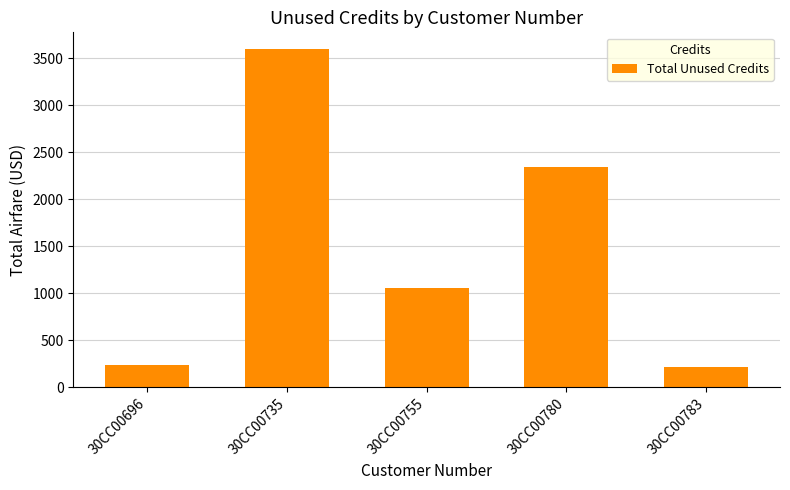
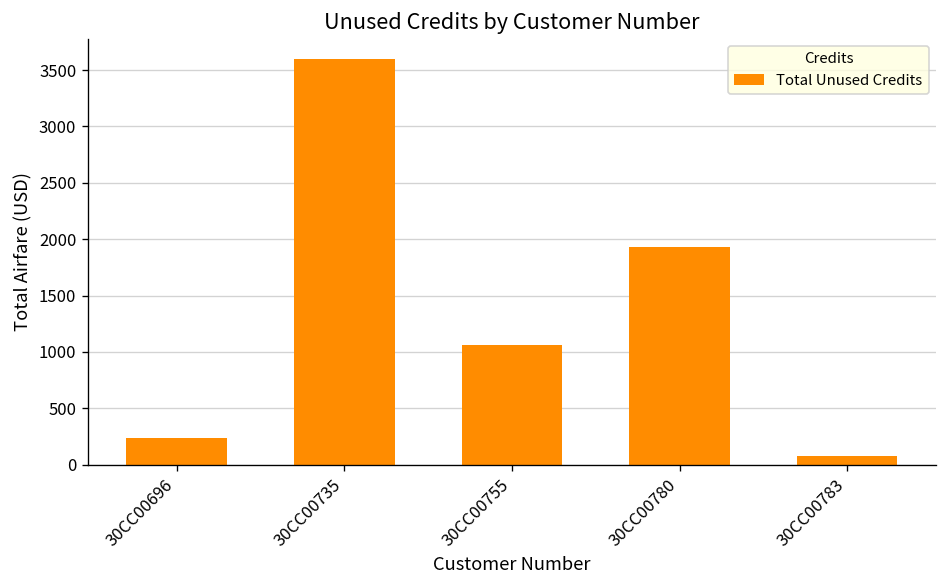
  {
    "30CC00696": 200,
    "30CC00735": 3600,
    "30CC00755": 1100,
-   "30CC00780": 2300,
-   "30CC00783": 200
+   "30CC00780": 1900,
+   "30CC00783": 100
  }
